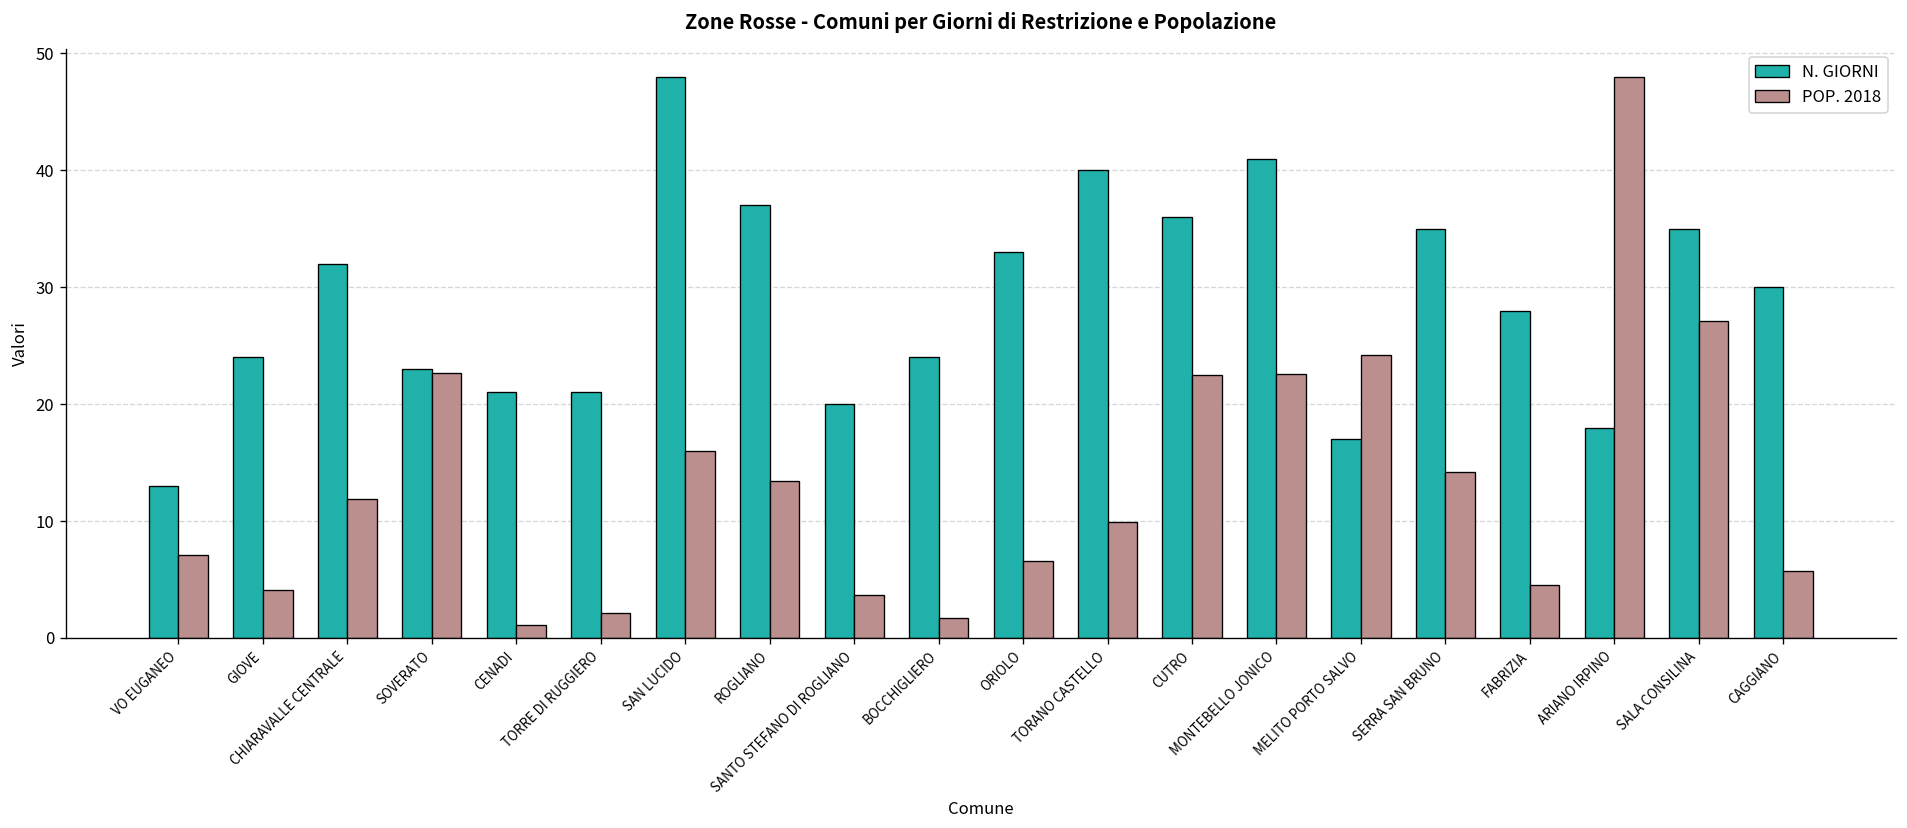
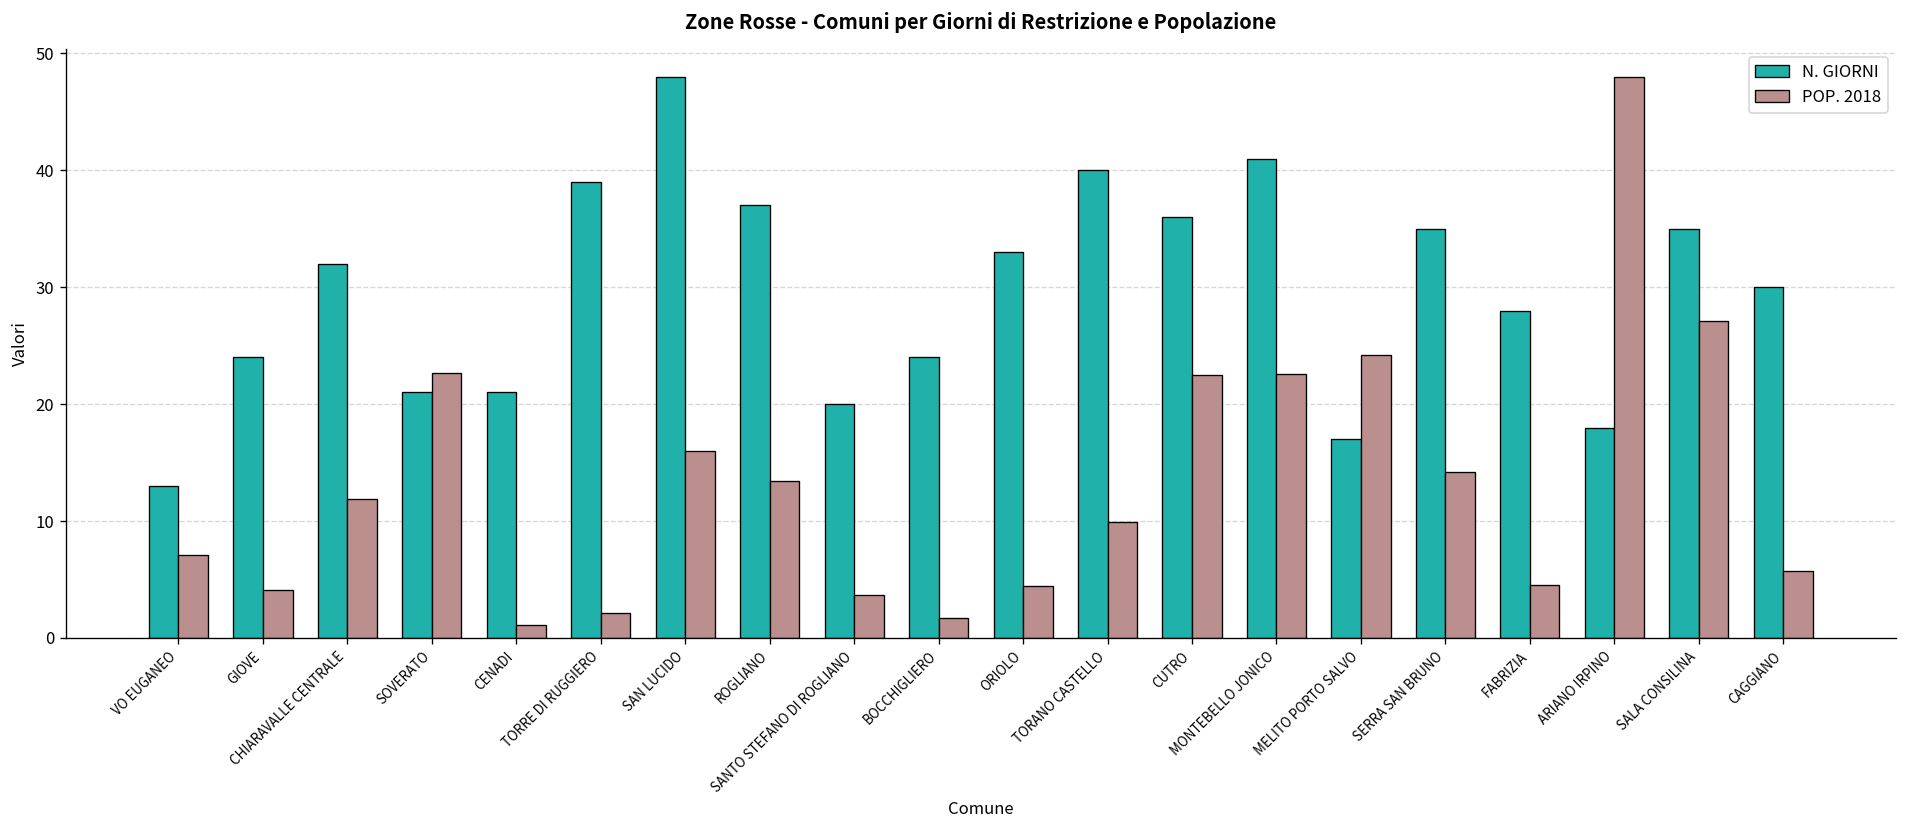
  {
    "N. GIORNI": {
      "VO EUGANEO": 13,
      "GIOVE": 24,
      "CHIARAVALLE CENTRALE": 32,
-     "SOVERATO": 23,
+     "SOVERATO": 21,
      "CENADI": 21,
-     "TORRE DI RUGGIERO": 21,
+     "TORRE DI RUGGIERO": 39,
      "SAN LUCIDO": 48,
      "ROGLIANO": 37,
      "SANTO STEFANO DI ROGLIANO": 20,
      "BOCCHIGLIERO": 24,
      "ORIOLO": 33,
      "TORANO CASTELLO": 40,
      "CUTRO": 36,
      "MONTEBELLO JONICO": 41,
      "MELITO PORTO SALVO": 17,
      "SERRA SAN BRUNO": 35,
      "FABRIZIA": 28,
      "ARIANO IRPINO": 18,
      "SALA CONSILINA": 35,
      "CAGGIANO": 30
    },
    "POP. 2018": {
      "VO EUGANEO": 7,
      "GIOVE": 4,
      "CHIARAVALLE CENTRALE": 12,
      "SOVERATO": 23,
      "CENADI": 1,
      "TORRE DI RUGGIERO": 2,
      "SAN LUCIDO": 16,
      "ROGLIANO": 13,
      "SANTO STEFANO DI ROGLIANO": 4,
      "BOCCHIGLIERO": 2,
-     "ORIOLO": 7,
+     "ORIOLO": 4,
      "TORANO CASTELLO": 10,
      "CUTRO": 22,
      "MONTEBELLO JONICO": 23,
      "MELITO PORTO SALVO": 24,
      "SERRA SAN BRUNO": 14,
      "FABRIZIA": 5,
      "ARIANO IRPINO": 48,
      "SALA CONSILINA": 27,
      "CAGGIANO": 6
    }
  }
